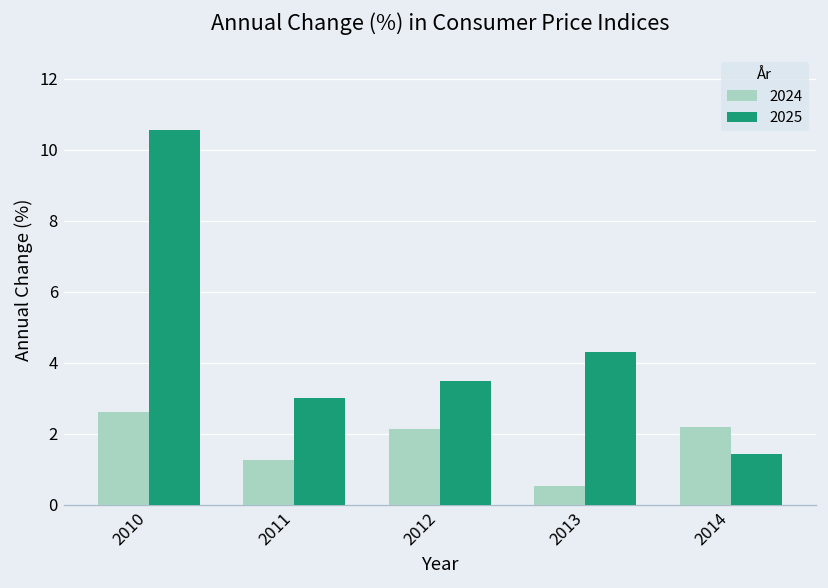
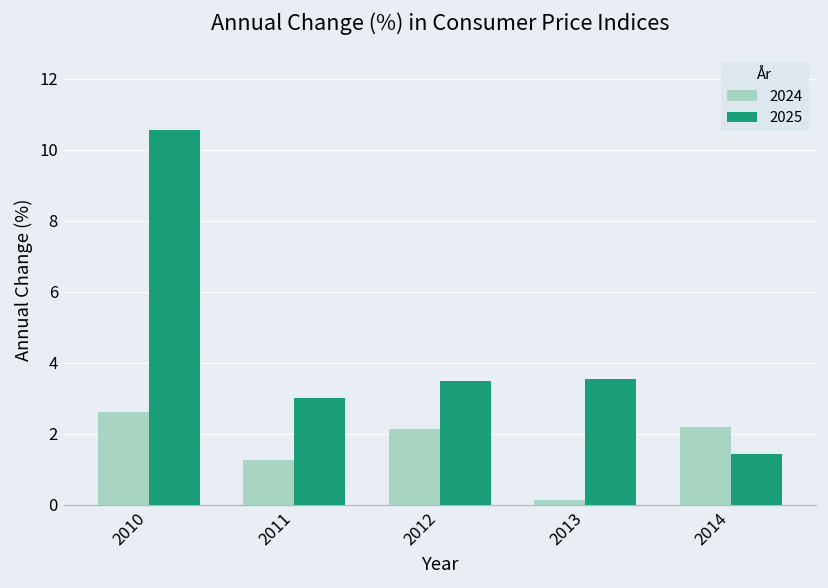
  {
    "2024": {
      "2010": 2.6,
      "2011": 1.3,
      "2012": 2.2,
-     "2013": 0.5,
+     "2013": 0.2,
      "2014": 2.2
    },
    "2025": {
      "2010": 10.6,
      "2011": 3.0,
      "2012": 3.5,
-     "2013": 4.3,
+     "2013": 3.6,
      "2014": 1.4
    }
  }
